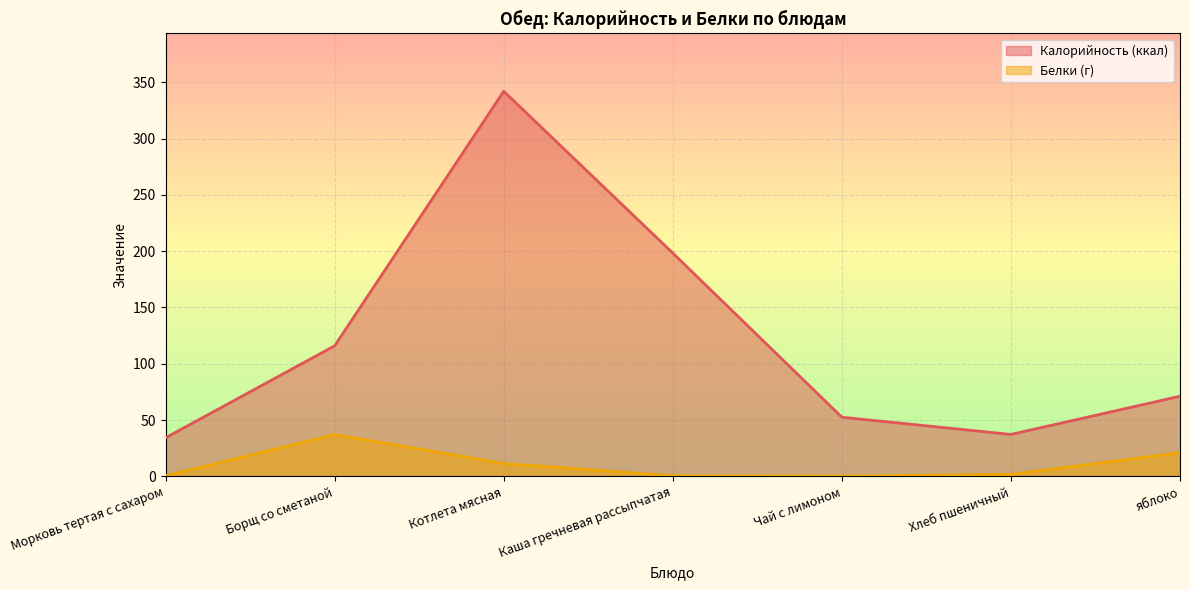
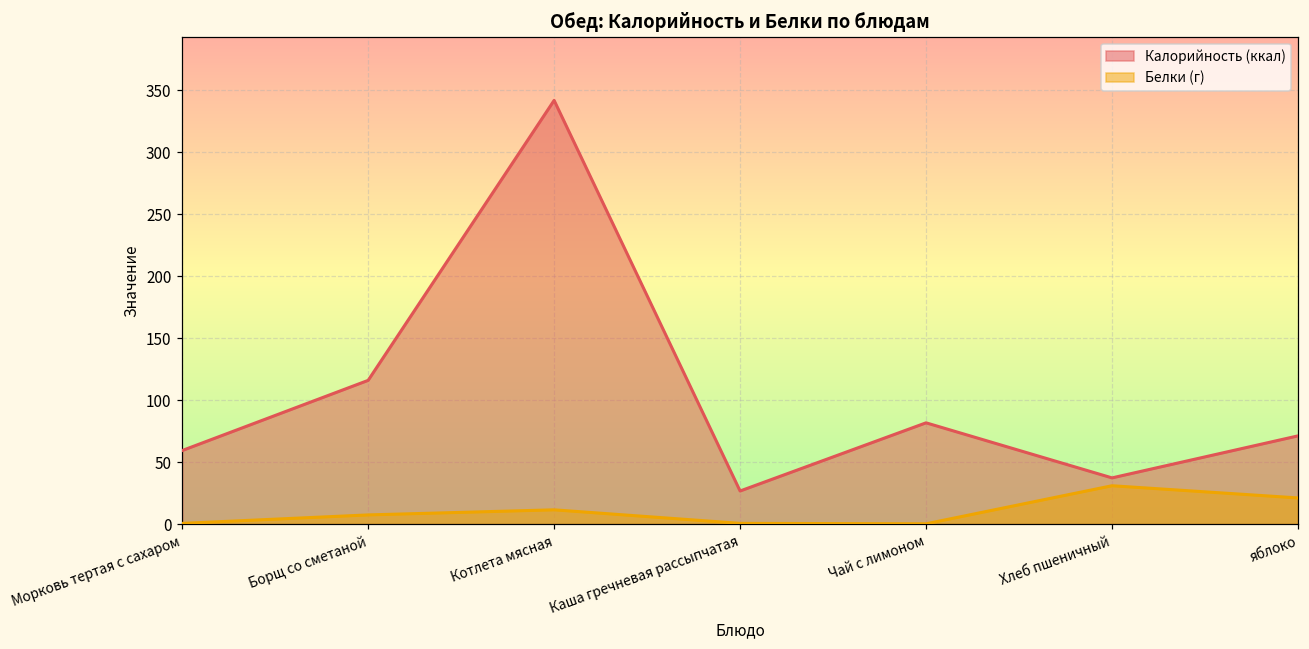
  {
    "Калорийность (ккал)": {
-     "Морковь тертая с сахаром": 34,
+     "Морковь тертая с сахаром": 59,
      "Борщ со сметаной": 116,
      "Котлета мясная": 342,
-     "Каша гречневая рассыпчатая": 198,
-     "Чай с лимоном": 53,
+     "Каша гречневая рассыпчатая": 27,
+     "Чай с лимоном": 82,
      "Хлеб пшеничный": 37,
      "яблоко": 71
    },
    "Белки (г)": {
      "Морковь тертая с сахаром": 1,
-     "Борщ со сметаной": 37,
+     "Борщ со сметаной": 7,
      "Котлета мясная": 12,
      "Каша гречневая рассыпчатая": 1,
      "Чай с лимоном": 0,
-     "Хлеб пшеничный": 2,
+     "Хлеб пшеничный": 31,
      "яблоко": 21
    }
  }
